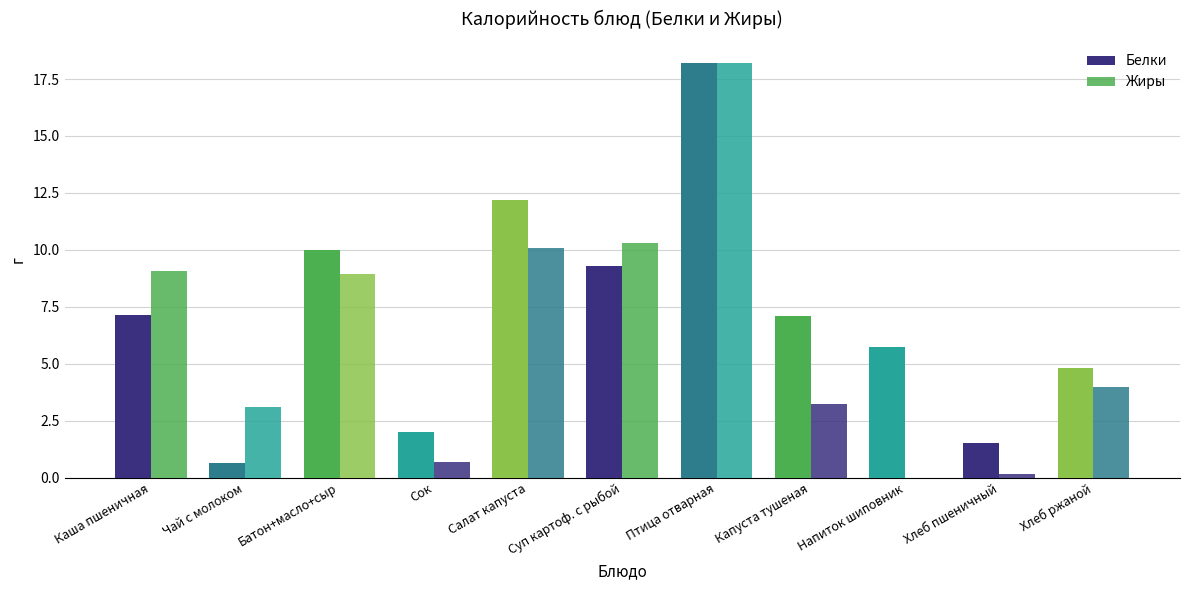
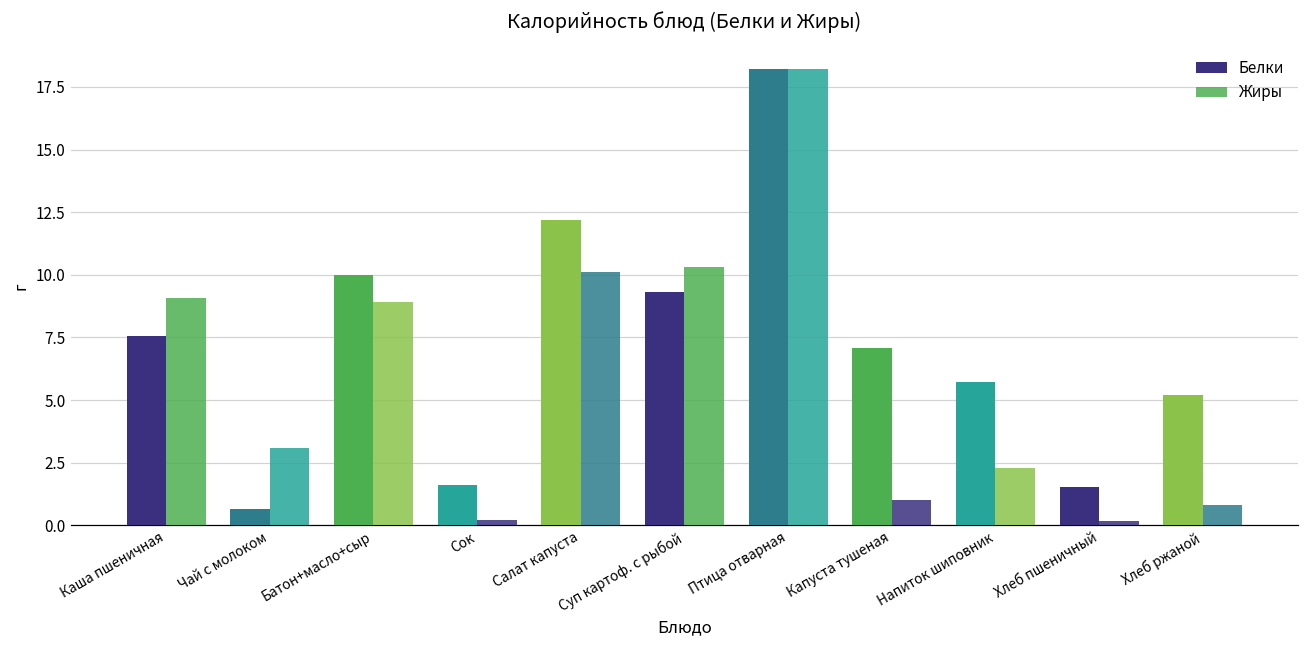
  {
    "Белки": {
-     "Каша пшеничная": 7.2,
+     "Каша пшеничная": 7.6,
      "Чай с молоком": 0.7,
      "Батон+масло+сыр": 10.0,
-     "Сок": 2.0,
+     "Сок": 1.6,
      "Салат капуста": 12.2,
      "Суп картоф. с рыбой": 9.3,
      "Птица отварная": 18.2,
      "Капуста тушеная": 7.1,
      "Напиток шиповник": 5.7,
      "Хлеб пшеничный": 1.5,
-     "Хлеб ржаной": 4.8
+     "Хлеб ржаной": 5.2
    },
    "Жиры": {
      "Каша пшеничная": 9.1,
      "Чай с молоком": 3.1,
      "Батон+масло+сыр": 8.9,
-     "Сок": 0.7,
+     "Сок": 0.2,
      "Салат капуста": 10.1,
      "Суп картоф. с рыбой": 10.3,
      "Птица отварная": 18.2,
-     "Капуста тушеная": 3.2,
-     "Напиток шиповник": 0.0,
+     "Капуста тушеная": 1.0,
+     "Напиток шиповник": 2.3,
      "Хлеб пшеничный": 0.2,
-     "Хлеб ржаной": 4.0
+     "Хлеб ржаной": 0.8
    }
  }
